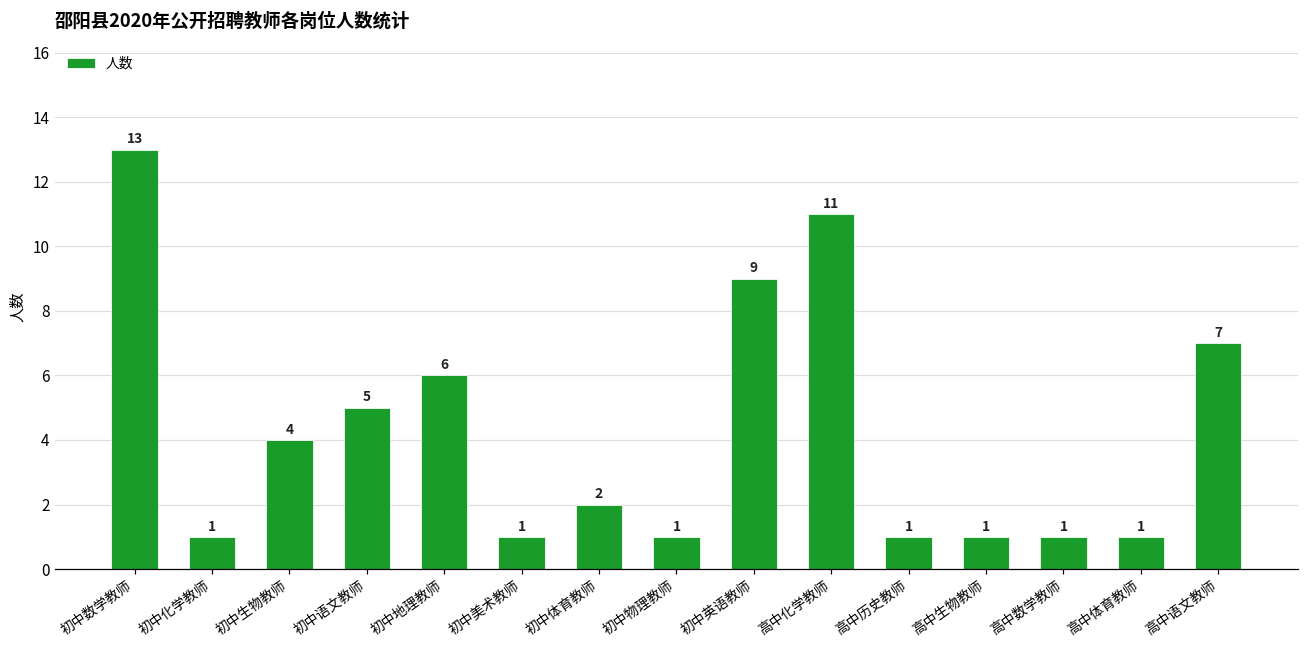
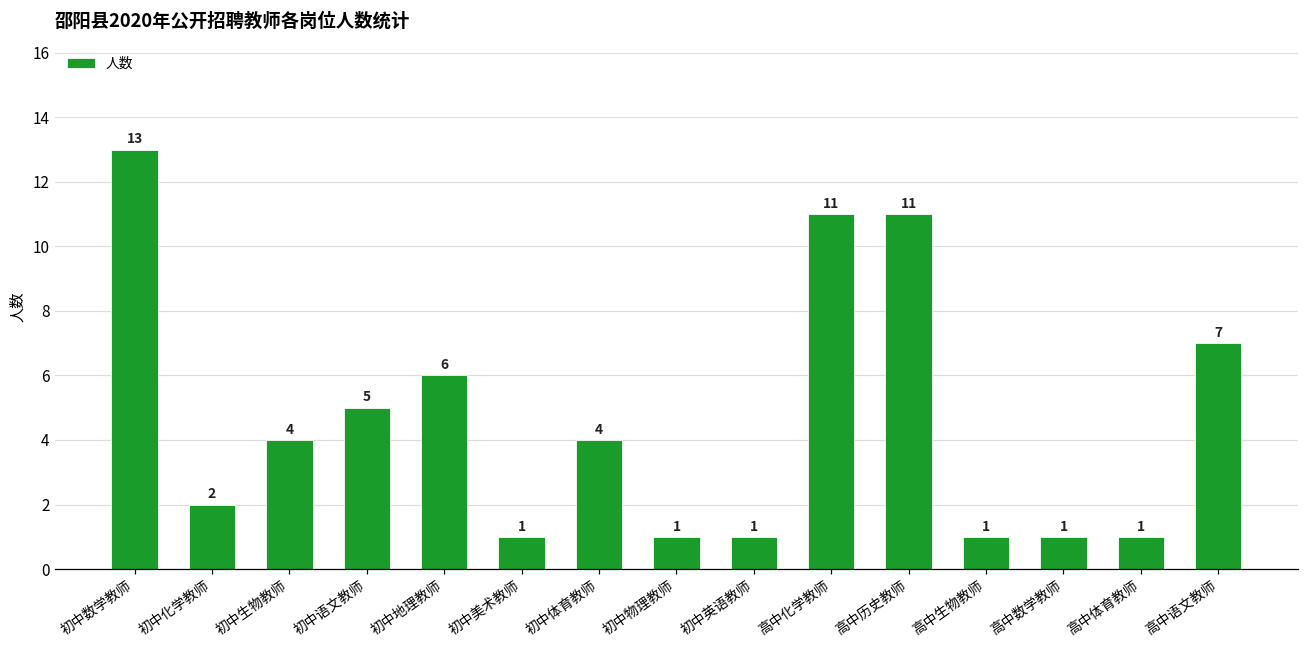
  {
    "初中数学教师": 13,
-   "初中化学教师": 1,
+   "初中化学教师": 2,
    "初中生物教师": 4,
    "初中语文教师": 5,
    "初中地理教师": 6,
    "初中美术教师": 1,
-   "初中体育教师": 2,
+   "初中体育教师": 4,
    "初中物理教师": 1,
-   "初中英语教师": 9,
+   "初中英语教师": 1,
    "高中化学教师": 11,
-   "高中历史教师": 1,
+   "高中历史教师": 11,
    "高中生物教师": 1,
    "高中数学教师": 1,
    "高中体育教师": 1,
    "高中语文教师": 7
  }
